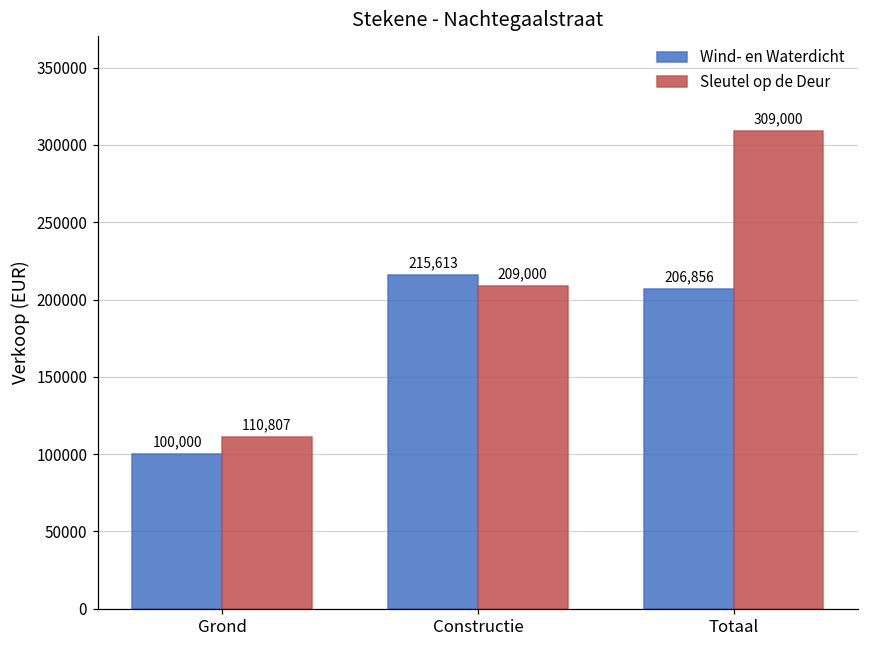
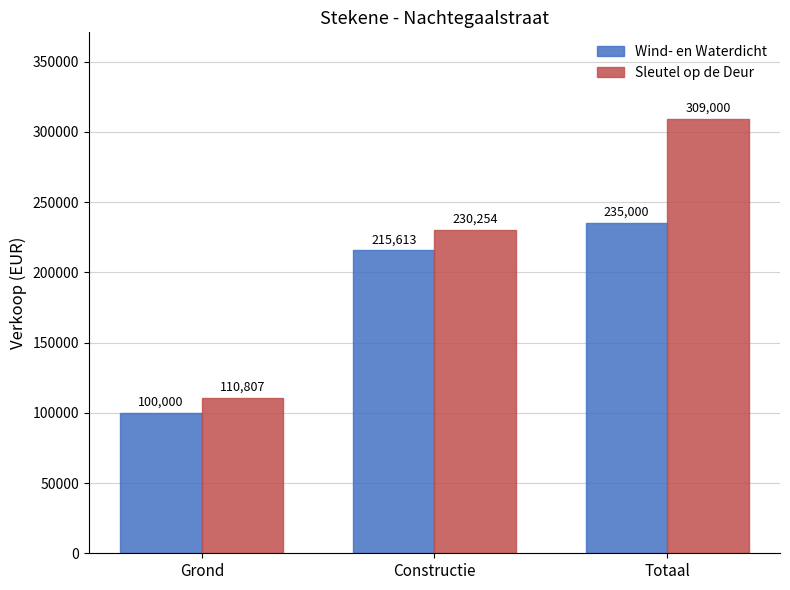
  {
    "Wind- en Waterdicht": {
      "Grond": "100,000",
      "Constructie": "215,613",
-     "Totaal": "206,856"
+     "Totaal": "235,000"
    },
    "Sleutel op de Deur": {
      "Grond": "110,807",
-     "Constructie": "209,000",
+     "Constructie": "230,254",
      "Totaal": "309,000"
    }
  }
